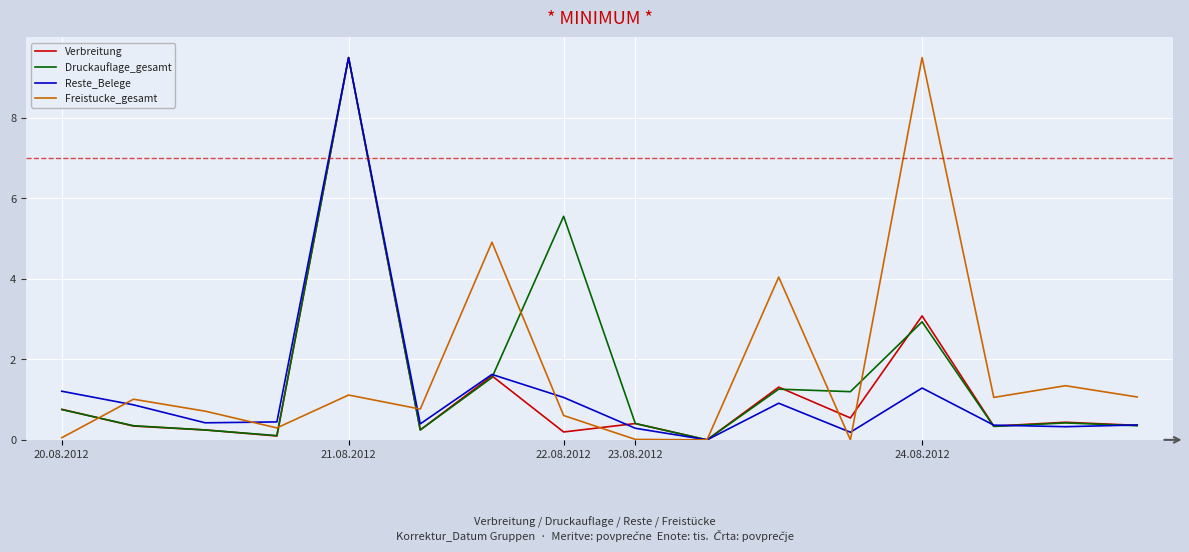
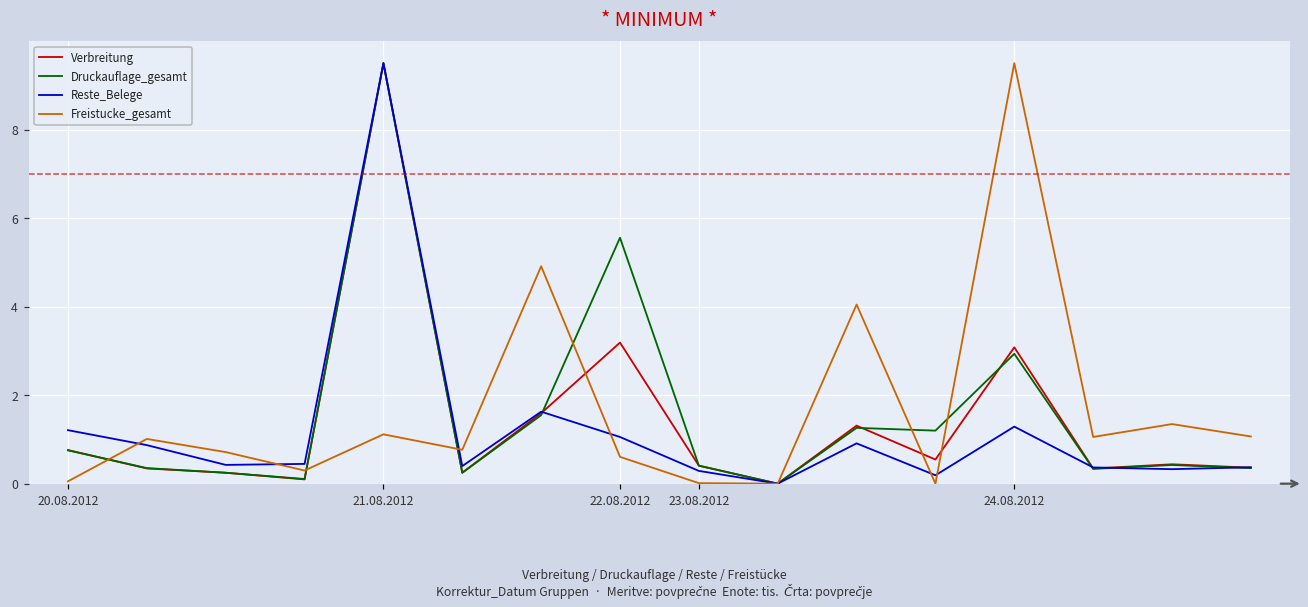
  {
    "Verbreitung": {
-     "22.08.2012": 0.2
+     "22.08.2012": 3.2
    },
    "Druckauflage_gesamt": {
      "22.08.2012": 5.6
    },
    "Reste_Belege": {
      "22.08.2012": 1.1
    },
    "Freistucke_gesamt": {
      "22.08.2012": 0.6
    }
  }
